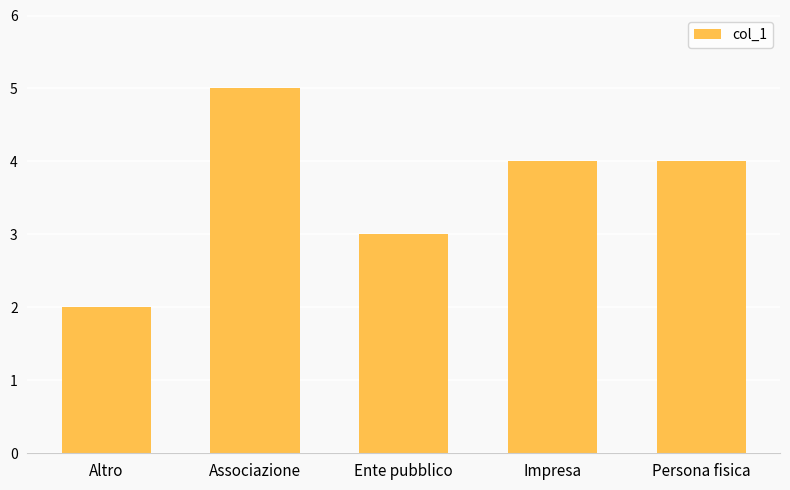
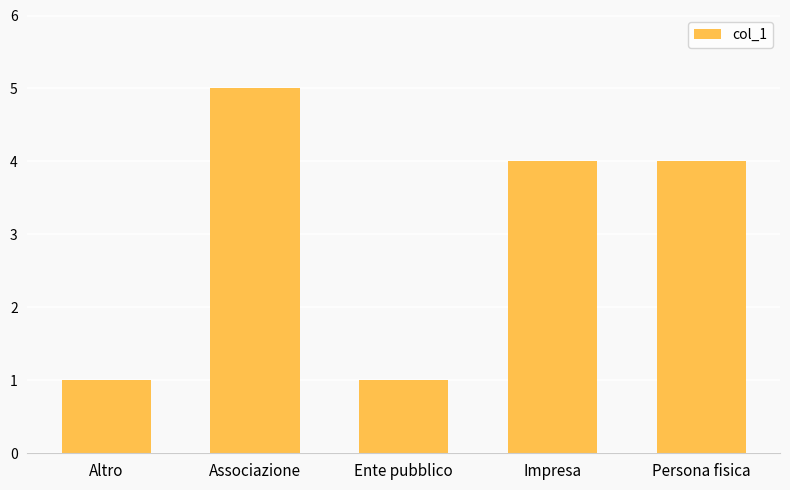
  {
-   "Altro": 2,
+   "Altro": 1,
    "Associazione": 5,
-   "Ente pubblico": 3,
+   "Ente pubblico": 1,
    "Impresa": 4,
    "Persona fisica": 4
  }
